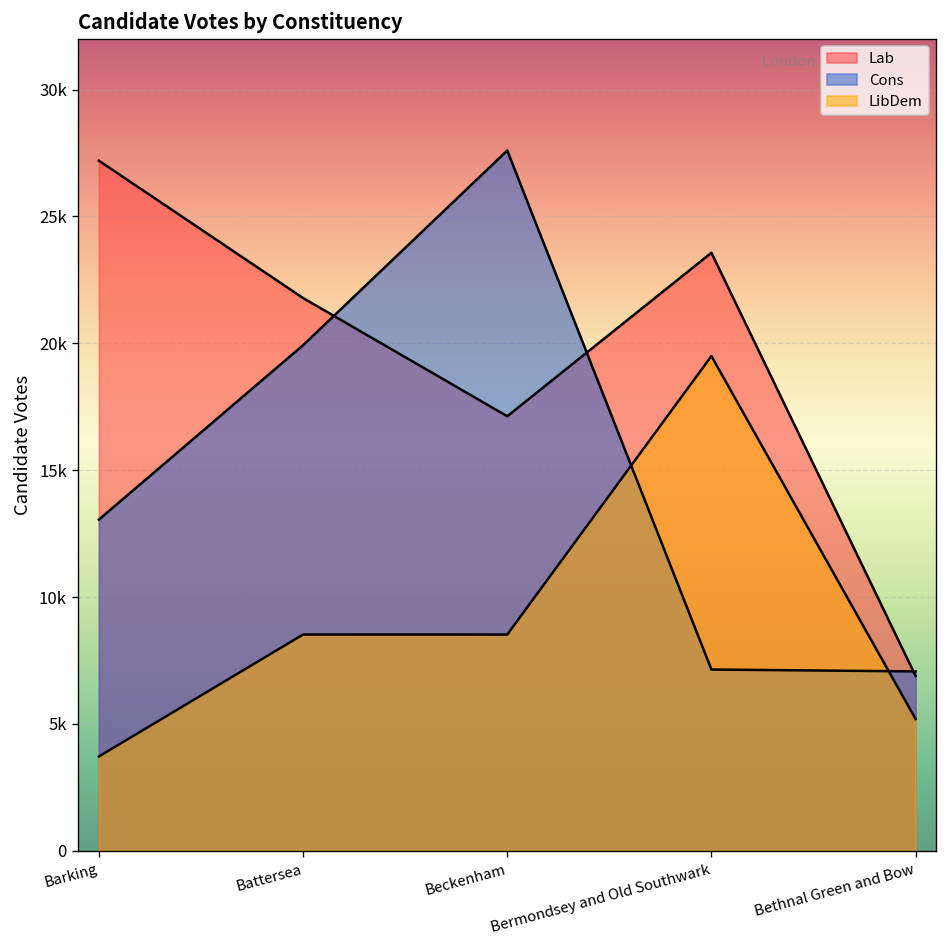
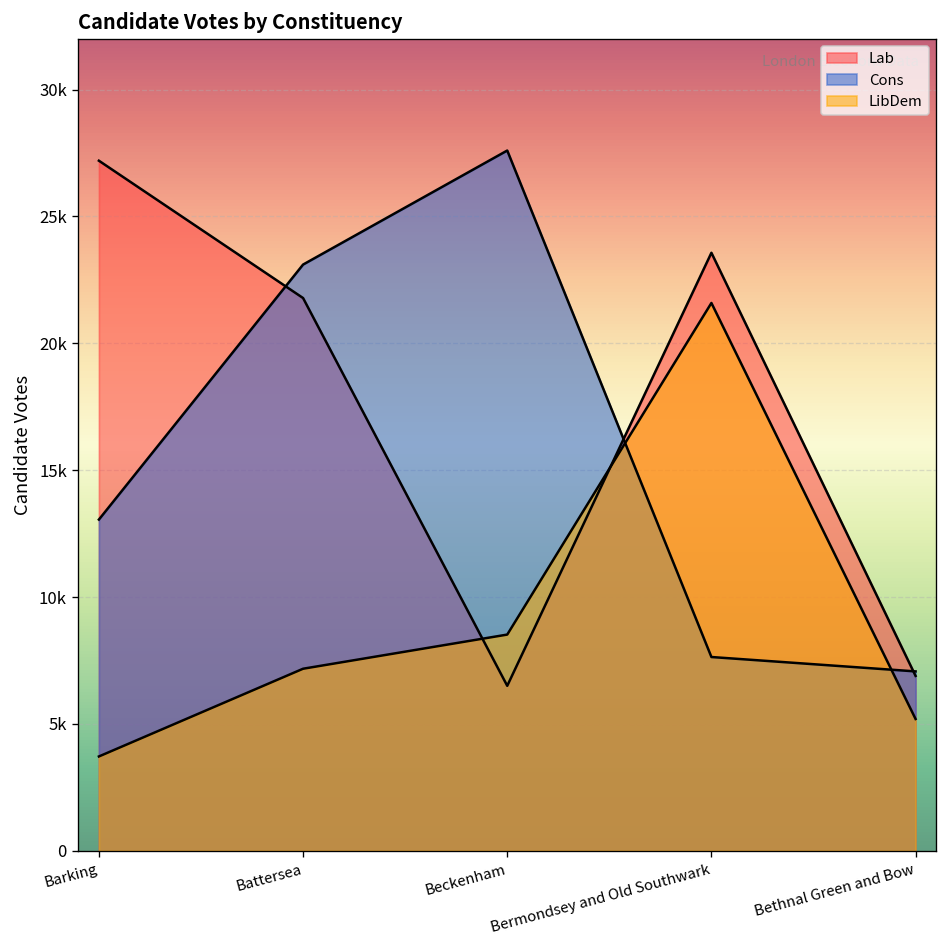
  {
    "Lab": {
      "Barking": 27200,
      "Battersea": 21800,
-     "Beckenham": 17100,
+     "Beckenham": 6500,
      "Bermondsey and Old Southwark": 23600,
      "Bethnal Green and Bow": 6900
    },
    "Cons": {
      "Barking": 13100,
-     "Battersea": 19900,
+     "Battersea": 23100,
      "Beckenham": 27600,
-     "Bermondsey and Old Southwark": 7100,
+     "Bermondsey and Old Southwark": 7600,
      "Bethnal Green and Bow": 7100
    },
    "LibDem": {
      "Barking": 3700,
-     "Battersea": 8500,
+     "Battersea": 7200,
      "Beckenham": 8500,
-     "Bermondsey and Old Southwark": 19500,
+     "Bermondsey and Old Southwark": 21600,
      "Bethnal Green and Bow": 5200
    }
  }
